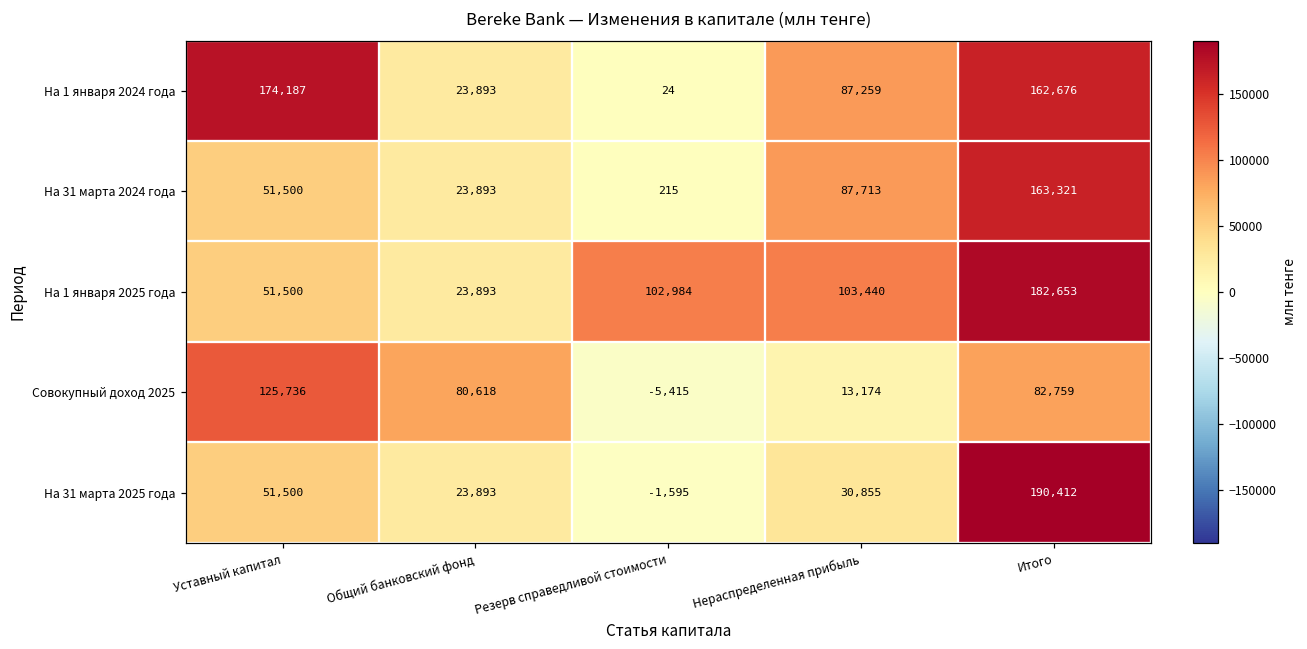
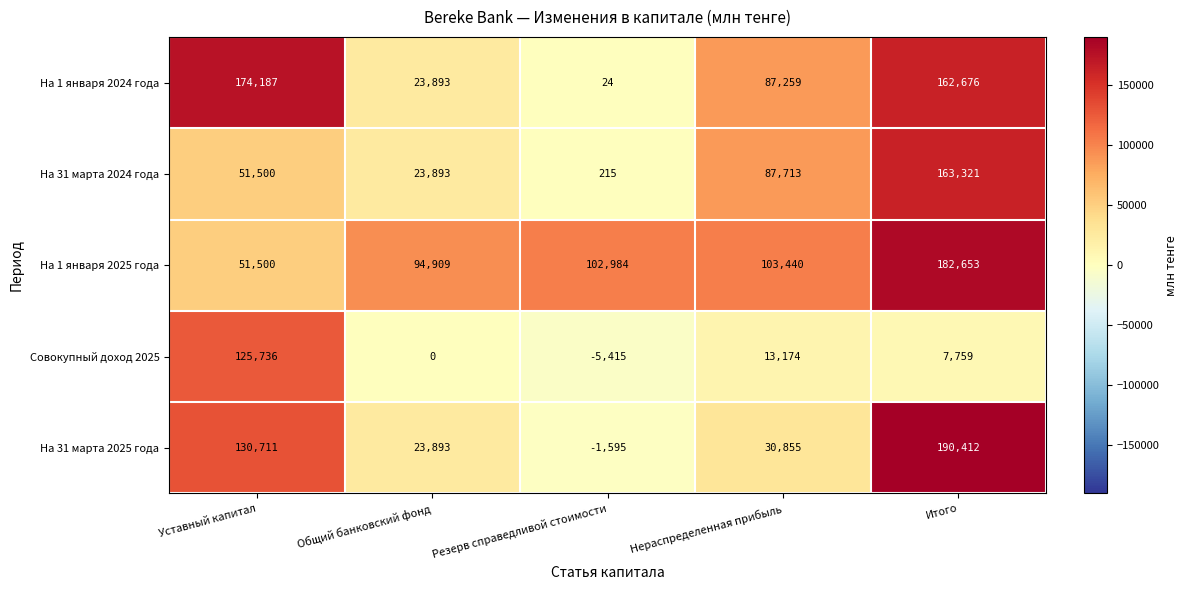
  {
    "На 1 января 2024 года": {
      "Уставный капитал": "174,187",
      "Общий банковский фонд": "23,893",
      "Резерв справедливой стоимости": "24",
      "Нераспределенная прибыль": "87,259",
      "Итого": "162,676"
    },
    "На 31 марта 2024 года": {
      "Уставный капитал": "51,500",
      "Общий банковский фонд": "23,893",
      "Резерв справедливой стоимости": "215",
      "Нераспределенная прибыль": "87,713",
      "Итого": "163,321"
    },
    "На 1 января 2025 года": {
      "Уставный капитал": "51,500",
-     "Общий банковский фонд": "23,893",
+     "Общий банковский фонд": "94,909",
      "Резерв справедливой стоимости": "102,984",
      "Нераспределенная прибыль": "103,440",
      "Итого": "182,653"
    },
    "Совокупный доход 2025": {
      "Уставный капитал": "125,736",
-     "Общий банковский фонд": "80,618",
+     "Общий банковский фонд": "0",
      "Резерв справедливой стоимости": "-5,415",
      "Нераспределенная прибыль": "13,174",
-     "Итого": "82,759"
+     "Итого": "7,759"
    },
    "На 31 марта 2025 года": {
-     "Уставный капитал": "51,500",
+     "Уставный капитал": "130,711",
      "Общий банковский фонд": "23,893",
      "Резерв справедливой стоимости": "-1,595",
      "Нераспределенная прибыль": "30,855",
      "Итого": "190,412"
    }
  }
